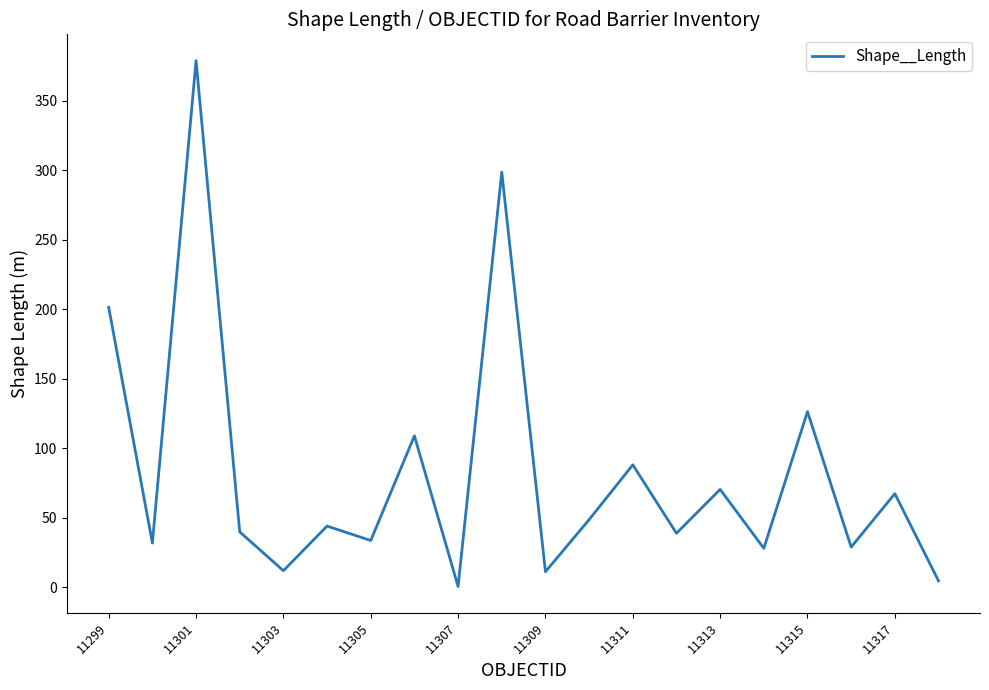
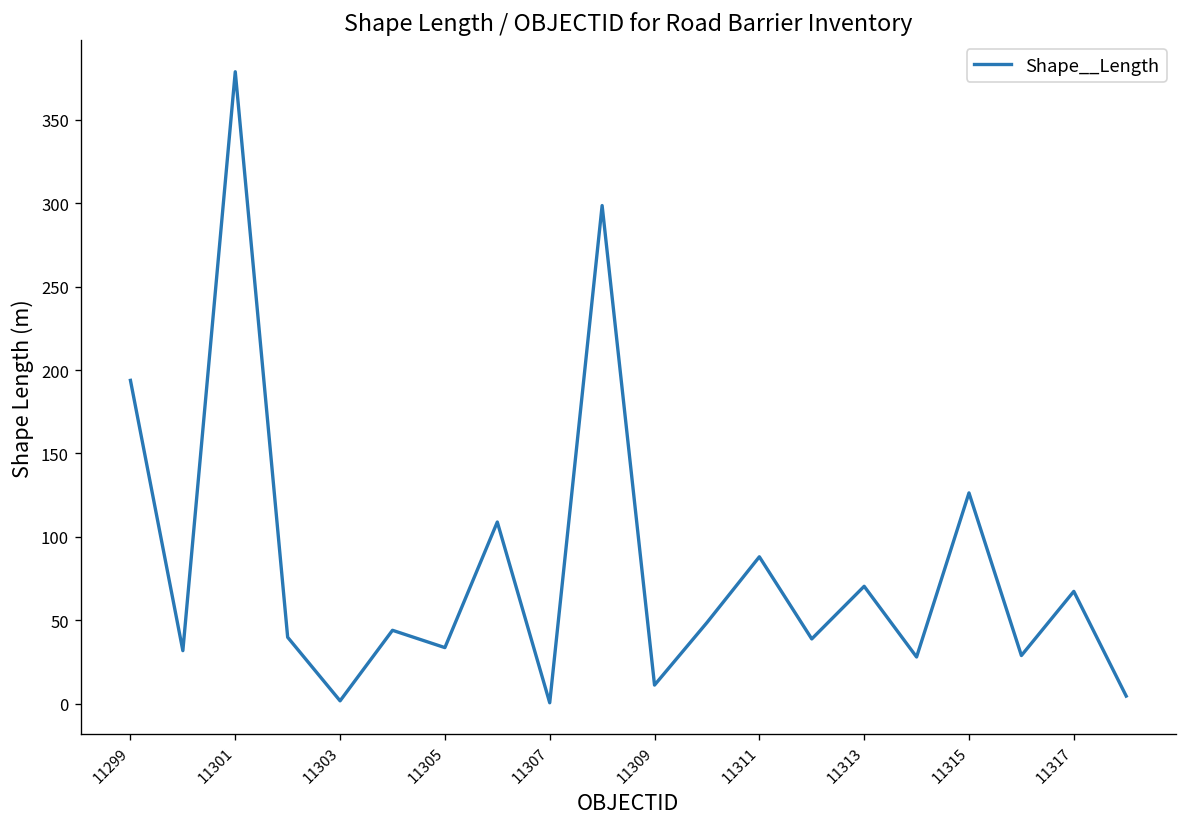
  {
-   "11299": 201,
+   "11299": 194,
    "11301": 379,
-   "11303": 12,
+   "11303": 2,
    "11305": 34,
    "11307": 1,
    "11309": 11,
    "11311": 88,
    "11313": 70,
    "11315": 126,
    "11317": 67
  }
